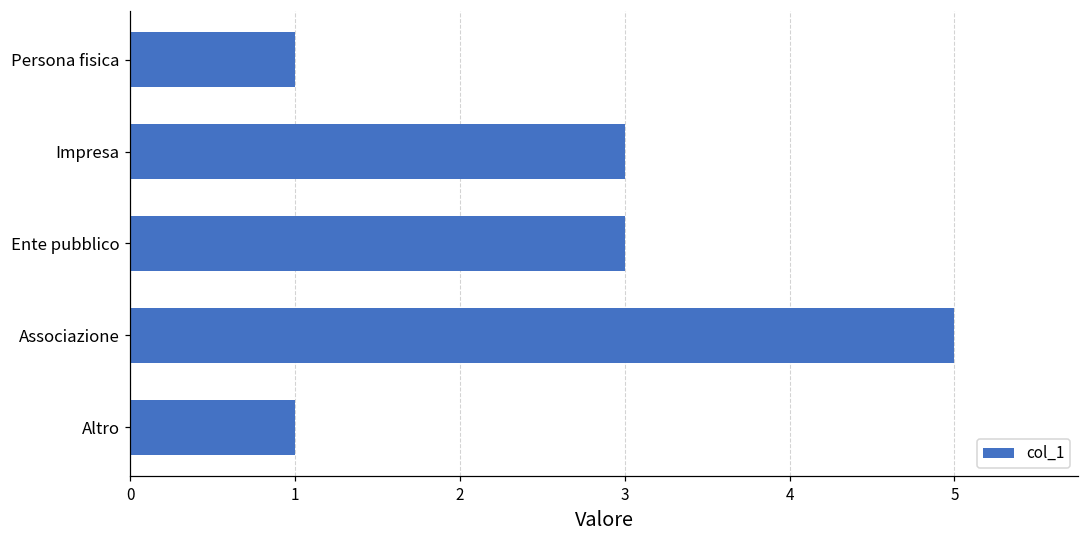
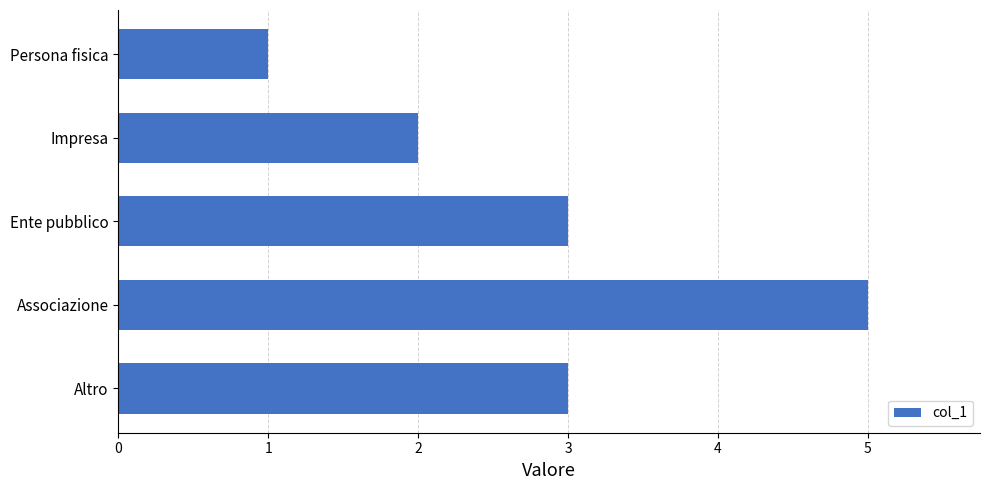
  {
    "Persona fisica": 1,
-   "Impresa": 3,
+   "Impresa": 2,
    "Ente pubblico": 3,
    "Associazione": 5,
-   "Altro": 1
+   "Altro": 3
  }
